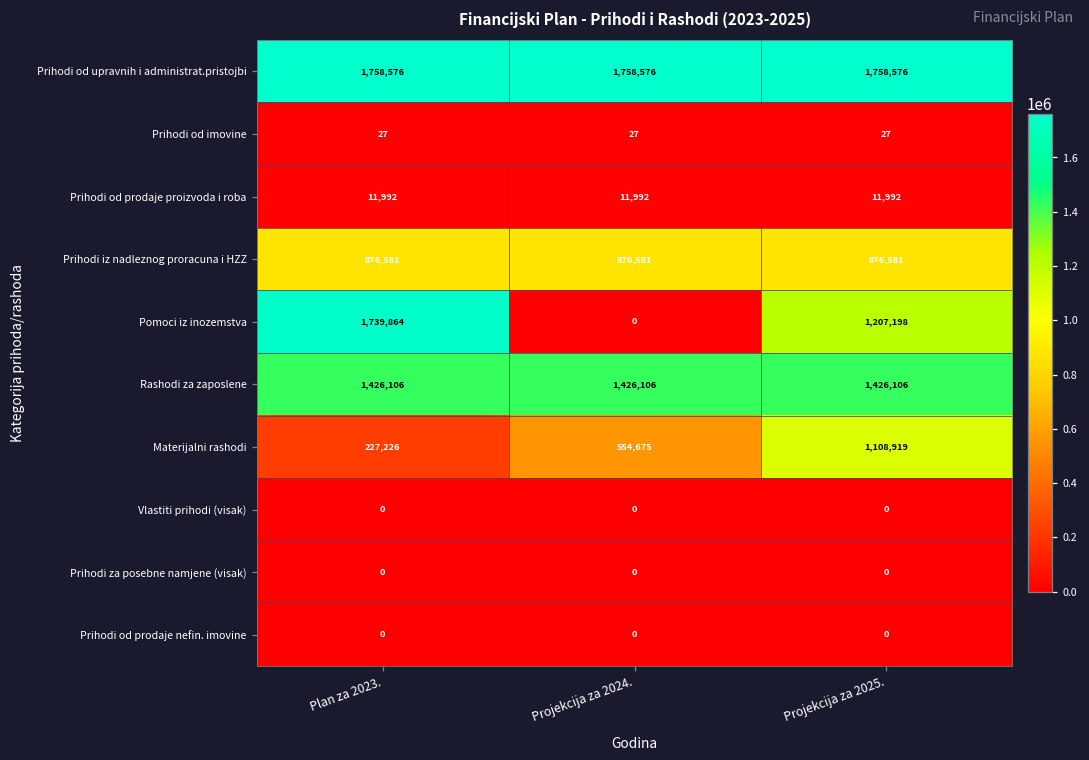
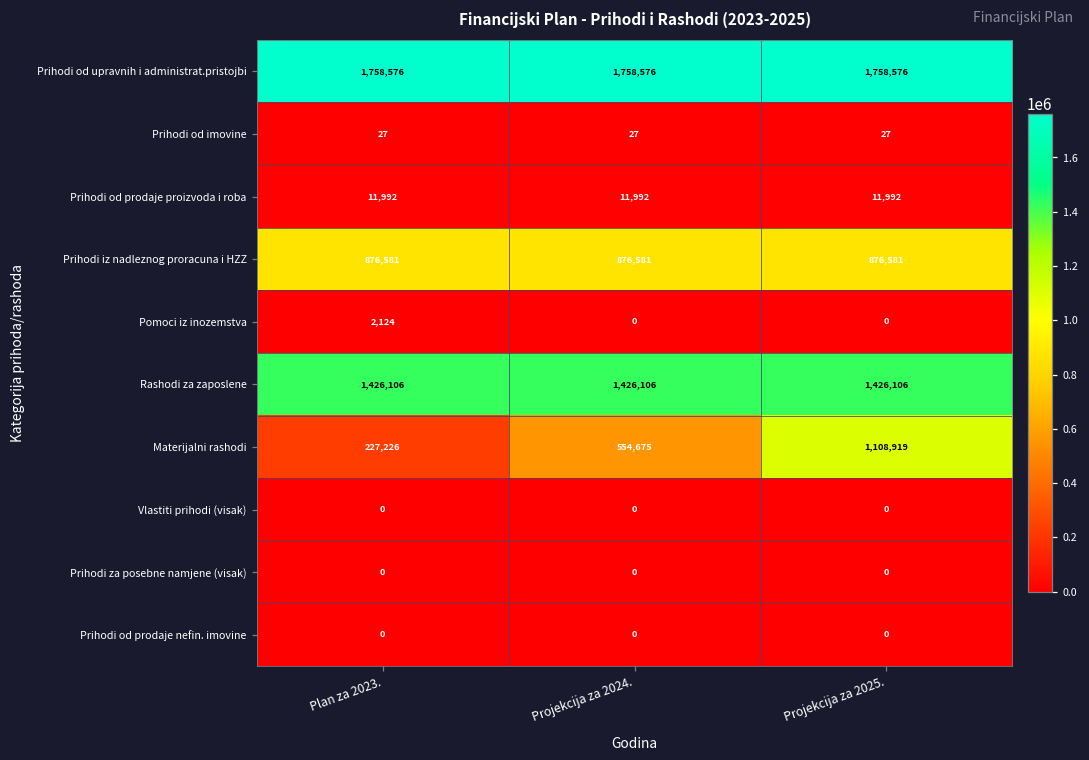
  {
    "Prihodi od upravnih i administrat.pristojbi": {
      "Plan za 2023.": "1,758,576",
      "Projekcija za 2024.": "1,758,576",
      "Projekcija za 2025.": "1,758,576"
    },
    "Prihodi od imovine": {
      "Plan za 2023.": "27",
      "Projekcija za 2024.": "27",
      "Projekcija za 2025.": "27"
    },
    "Prihodi od prodaje proizvoda i roba": {
      "Plan za 2023.": "11,992",
      "Projekcija za 2024.": "11,992",
      "Projekcija za 2025.": "11,992"
    },
    "Prihodi iz nadleznog proracuna i HZZ": {
      "Plan za 2023.": "876,581",
      "Projekcija za 2024.": "876,581",
      "Projekcija za 2025.": "876,581"
    },
    "Pomoci iz inozemstva": {
-     "Plan za 2023.": "1,739,864",
+     "Plan za 2023.": "2,124",
      "Projekcija za 2024.": "0",
-     "Projekcija za 2025.": "1,207,198"
+     "Projekcija za 2025.": "0"
    },
    "Rashodi za zaposlene": {
      "Plan za 2023.": "1,426,106",
      "Projekcija za 2024.": "1,426,106",
      "Projekcija za 2025.": "1,426,106"
    },
    "Materijalni rashodi": {
      "Plan za 2023.": "227,226",
      "Projekcija za 2024.": "554,675",
      "Projekcija za 2025.": "1,108,919"
    },
    "Vlastiti prihodi (visak)": {
      "Plan za 2023.": "0",
      "Projekcija za 2024.": "0",
      "Projekcija za 2025.": "0"
    },
    "Prihodi za posebne namjene (visak)": {
      "Plan za 2023.": "0",
      "Projekcija za 2024.": "0",
      "Projekcija za 2025.": "0"
    },
    "Prihodi od prodaje nefin. imovine": {
      "Plan za 2023.": "0",
      "Projekcija za 2024.": "0",
      "Projekcija za 2025.": "0"
    }
  }
